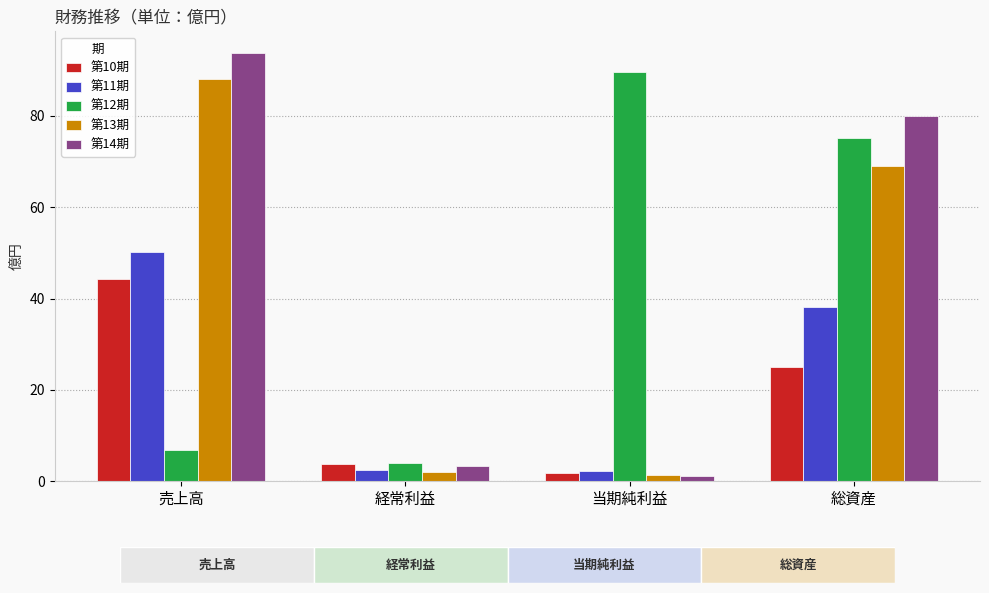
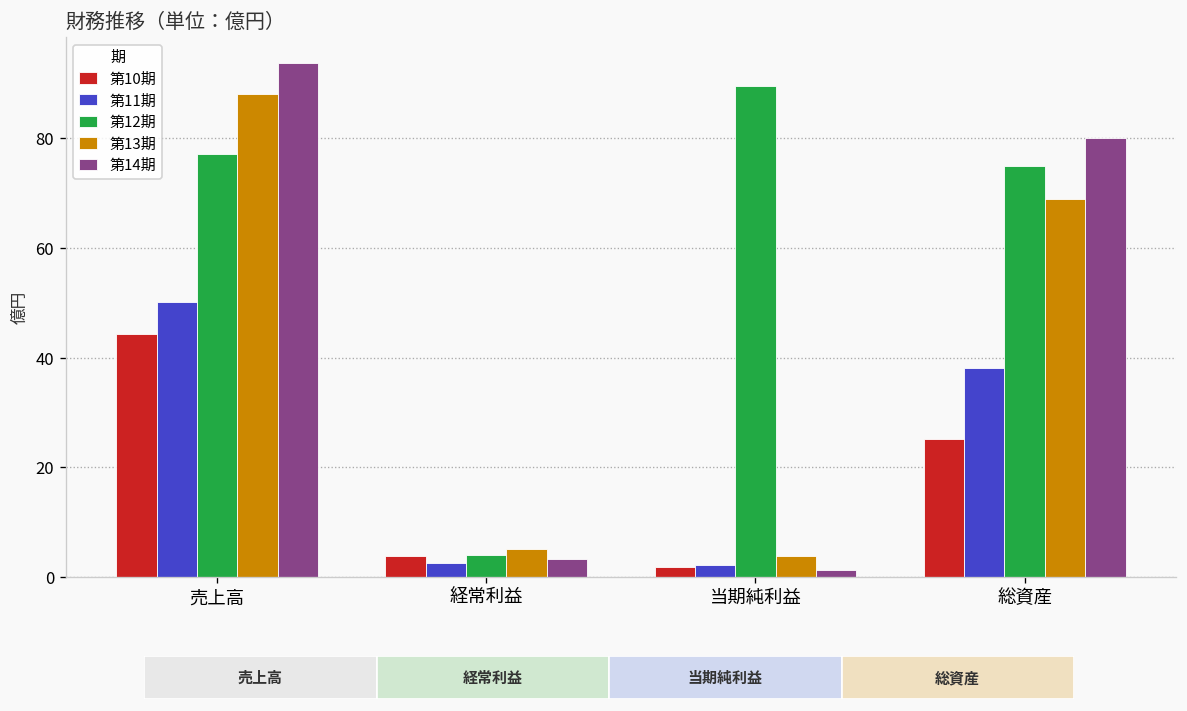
  {
    "第10期": {
      "売上高": 44,
      "経常利益": 4,
      "当期純利益": 2,
      "総資産": 25
    },
    "第11期": {
      "売上高": 50,
      "経常利益": 3,
      "当期純利益": 2,
      "総資産": 38
    },
    "第12期": {
-     "売上高": 7,
+     "売上高": 77,
      "経常利益": 4,
      "当期純利益": 90,
      "総資産": 75
    },
    "第13期": {
      "売上高": 88,
-     "経常利益": 2,
-     "当期純利益": 1,
+     "経常利益": 5,
+     "当期純利益": 4,
      "総資産": 69
    },
    "第14期": {
      "売上高": 94,
      "経常利益": 3,
      "当期純利益": 1,
      "総資産": 80
    }
  }
